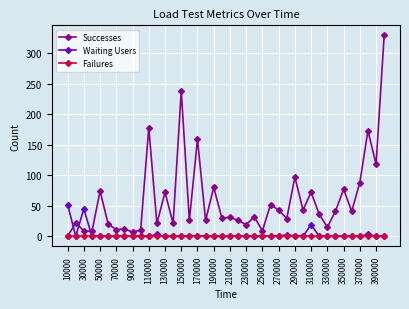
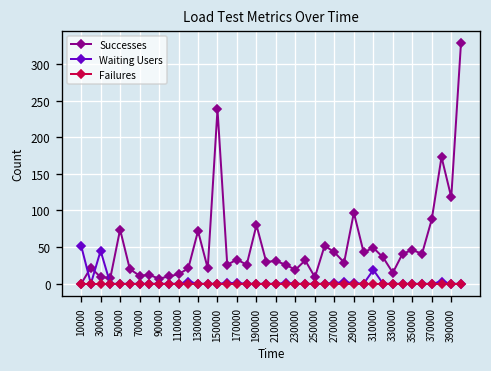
  {
    "Successes": {
      "30000": 10,
      "50000": 70,
      "70000": 10,
      "90000": 10,
-     "110000": 180,
+     "110000": 10,
      "130000": 70,
      "150000": 240,
-     "170000": 160,
+     "170000": 30,
      "190000": 80,
      "210000": 30,
      "230000": 20,
      "250000": 10,
      "270000": 40,
      "290000": 100,
-     "310000": 70,
+     "310000": 50,
      "330000": 20,
-     "350000": 80,
+     "350000": 50,
      "370000": 90,
      "390000": 120
    },
    "Waiting Users": {
      "10000": 50,
      "30000": 50,
      "310000": 20
    },
    "Failures": {
      "30000": 0,
      "310000": 0
    }
  }
